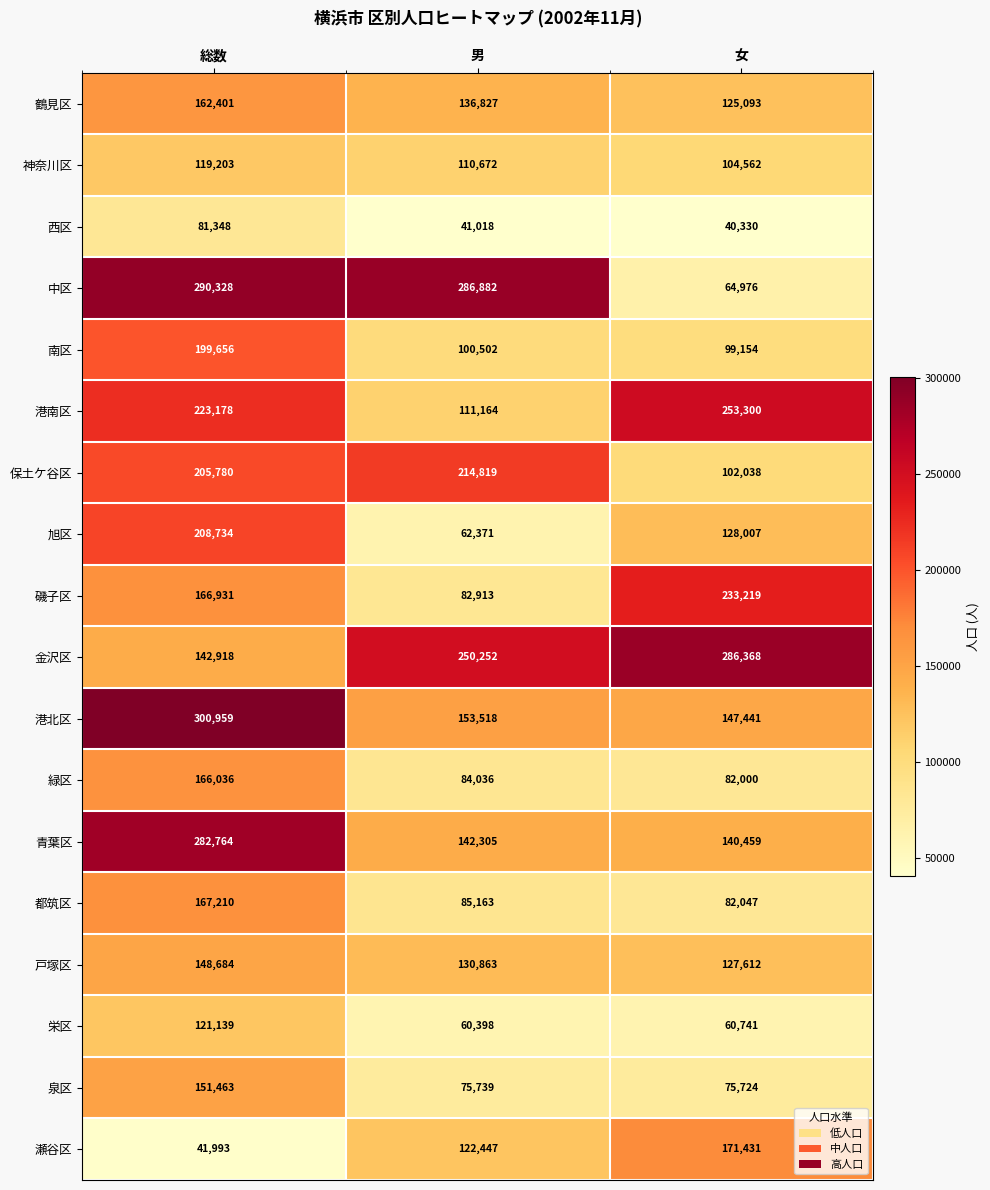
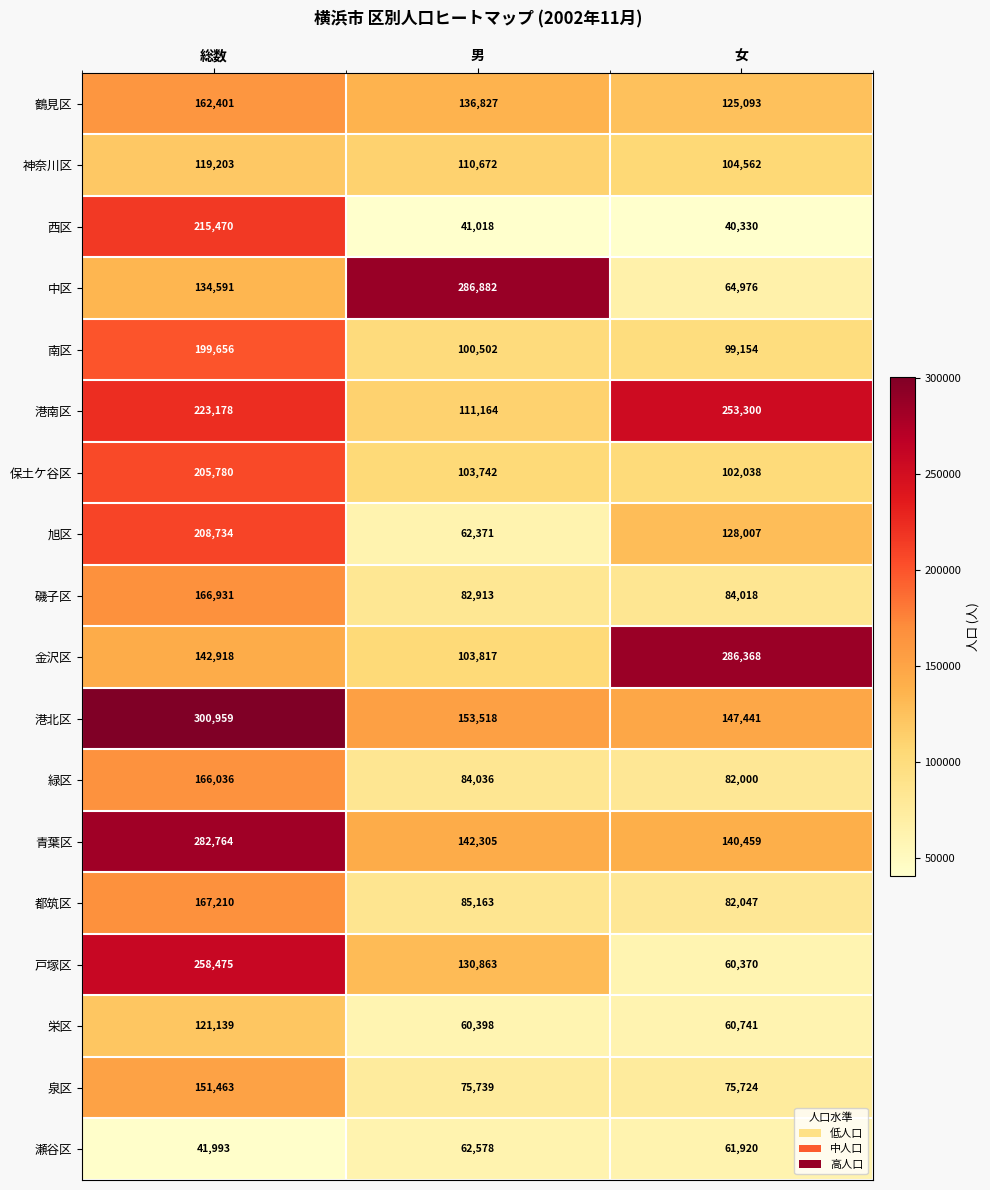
  {
    "鶴見区": {
      "総数": "162,401",
      "男": "136,827",
      "女": "125,093"
    },
    "神奈川区": {
      "総数": "119,203",
      "男": "110,672",
      "女": "104,562"
    },
    "西区": {
-     "総数": "81,348",
+     "総数": "215,470",
      "男": "41,018",
      "女": "40,330"
    },
    "中区": {
-     "総数": "290,328",
+     "総数": "134,591",
      "男": "286,882",
      "女": "64,976"
    },
    "南区": {
      "総数": "199,656",
      "男": "100,502",
      "女": "99,154"
    },
    "港南区": {
      "総数": "223,178",
      "男": "111,164",
      "女": "253,300"
    },
    "保土ケ谷区": {
      "総数": "205,780",
-     "男": "214,819",
+     "男": "103,742",
      "女": "102,038"
    },
    "旭区": {
      "総数": "208,734",
      "男": "62,371",
      "女": "128,007"
    },
    "磯子区": {
      "総数": "166,931",
      "男": "82,913",
-     "女": "233,219"
+     "女": "84,018"
    },
    "金沢区": {
      "総数": "142,918",
-     "男": "250,252",
+     "男": "103,817",
      "女": "286,368"
    },
    "港北区": {
      "総数": "300,959",
      "男": "153,518",
      "女": "147,441"
    },
    "緑区": {
      "総数": "166,036",
      "男": "84,036",
      "女": "82,000"
    },
    "青葉区": {
      "総数": "282,764",
      "男": "142,305",
      "女": "140,459"
    },
    "都筑区": {
      "総数": "167,210",
      "男": "85,163",
      "女": "82,047"
    },
    "戸塚区": {
-     "総数": "148,684",
+     "総数": "258,475",
      "男": "130,863",
-     "女": "127,612"
+     "女": "60,370"
    },
    "栄区": {
      "総数": "121,139",
      "男": "60,398",
      "女": "60,741"
    },
    "泉区": {
      "総数": "151,463",
      "男": "75,739",
      "女": "75,724"
    },
    "瀬谷区": {
      "総数": "41,993",
-     "男": "122,447",
-     "女": "171,431"
+     "男": "62,578",
+     "女": "61,920"
    }
  }
